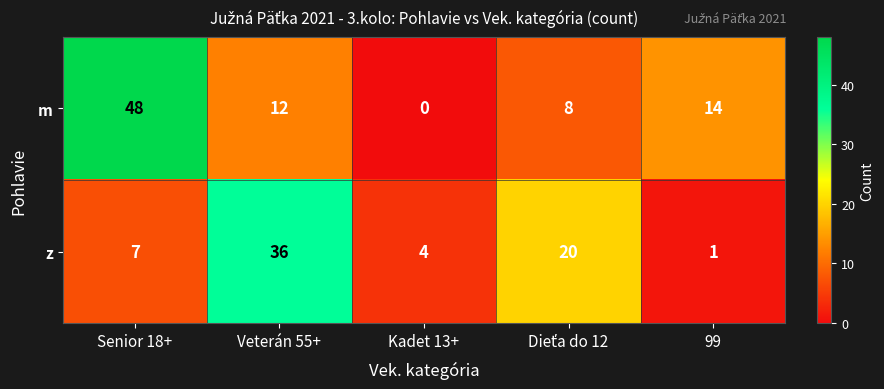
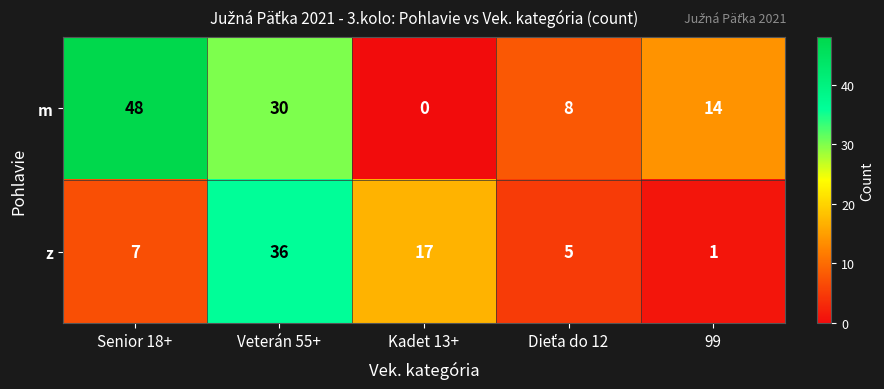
  {
    "m": {
      "Senior 18+": 48,
-     "Veterán 55+": 12,
+     "Veterán 55+": 30,
      "Kadet 13+": 0,
      "Dieťa do 12": 8,
      "99": 14
    },
    "z": {
      "Senior 18+": 7,
      "Veterán 55+": 36,
-     "Kadet 13+": 4,
-     "Dieťa do 12": 20,
+     "Kadet 13+": 17,
+     "Dieťa do 12": 5,
      "99": 1
    }
  }
